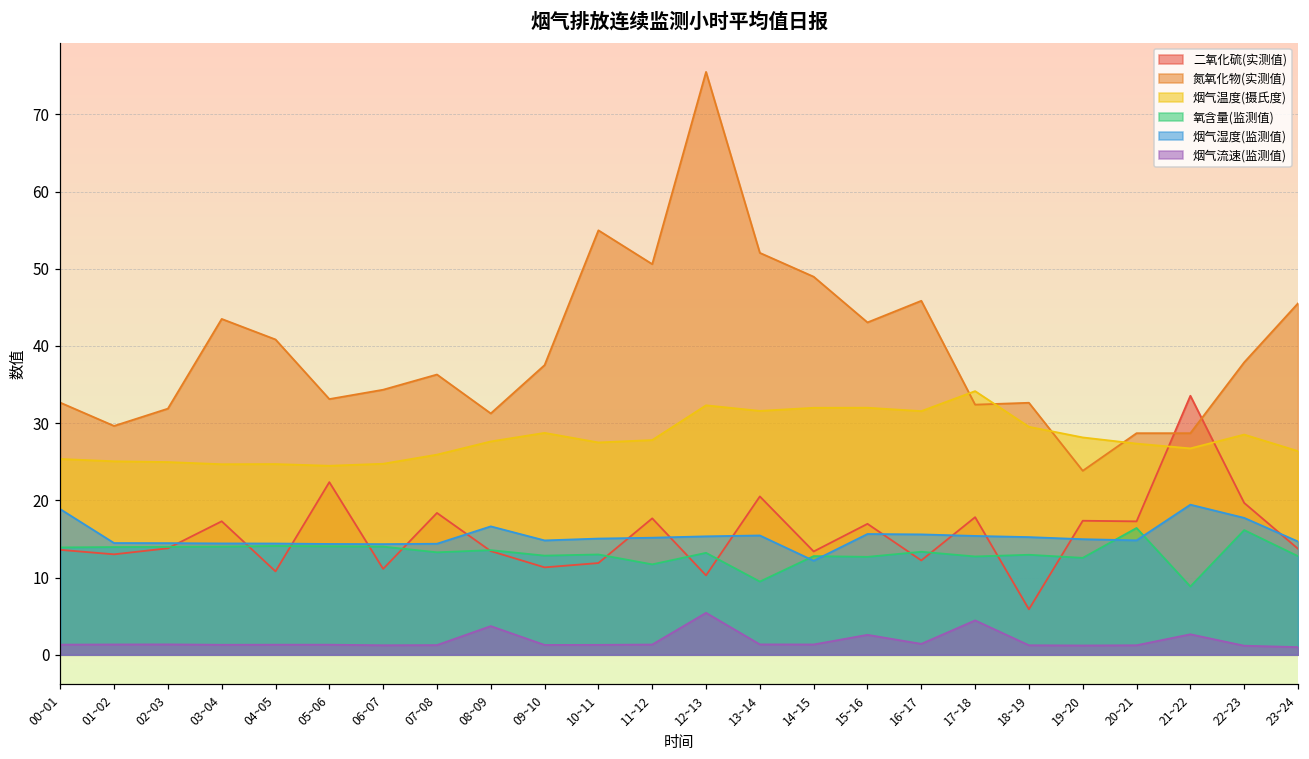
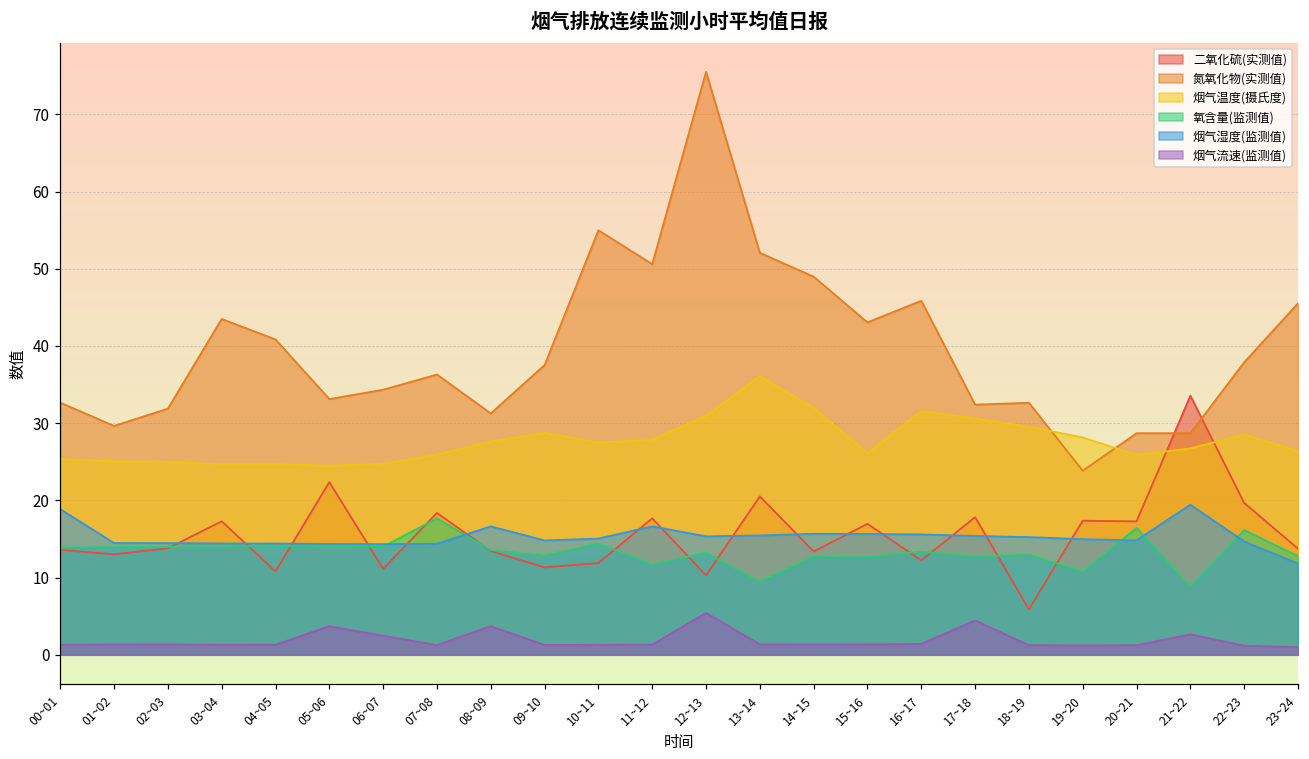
  {
    "烟气温度(摄氏度)": {
      "00~01": 25,
      "01~02": 25,
      "02~03": 25,
      "03~04": 25,
      "04~05": 25,
      "05~06": 24,
      "06~07": 25,
      "07~08": 26,
      "08~09": 28,
      "09~10": 29,
      "10~11": 28,
      "11~12": 28,
-     "12~13": 32,
-     "13~14": 32,
+     "12~13": 31,
+     "13~14": 36,
      "14~15": 32,
-     "15~16": 32,
+     "15~16": 26,
      "16~17": 32,
-     "17~18": 34,
+     "17~18": 31,
      "18~19": 30,
      "19~20": 28,
-     "20~21": 27,
+     "20~21": 26,
      "21~22": 27,
      "22~23": 29,
      "23~24": 26
    },
    "氧含量(监测值)": {
      "01~02": 14,
      "03~04": 14,
-     "07~08": 13,
+     "07~08": 18,
      "09~10": 13,
-     "10~11": 13,
+     "10~11": 14,
      "11~12": 12,
      "12~13": 13,
      "13~14": 9,
      "14~15": 13,
      "15~16": 13,
      "16~17": 13,
      "17~18": 13,
      "18~19": 13,
-     "19~20": 13,
+     "19~20": 11,
      "20~21": 16,
      "21~22": 9,
      "22~23": 16,
      "23~24": 13
    },
    "烟气湿度(监测值)": {
      "00~01": 19,
      "01~02": 14,
      "02~03": 14,
      "03~04": 14,
      "07~08": 14,
      "08~09": 17,
      "09~10": 15,
      "10~11": 15,
-     "11~12": 15,
+     "11~12": 17,
      "12~13": 15,
      "13~14": 15,
-     "14~15": 12,
+     "14~15": 16,
      "15~16": 16,
      "16~17": 16,
      "17~18": 15,
      "18~19": 15,
      "19~20": 15,
      "20~21": 15,
      "21~22": 19,
-     "22~23": 18,
-     "23~24": 15
+     "22~23": 15,
+     "23~24": 12
    },
    "烟气流速(监测值)": {
      "00~01": 1,
      "01~02": 1,
      "02~03": 1,
      "03~04": 1,
      "04~05": 1,
-     "05~06": 1,
-     "06~07": 1,
+     "05~06": 4,
+     "06~07": 2,
      "07~08": 1,
      "08~09": 4,
      "09~10": 1,
      "10~11": 1,
      "11~12": 1,
      "12~13": 5,
      "13~14": 1,
      "14~15": 1,
-     "15~16": 3,
+     "15~16": 1,
      "16~17": 1,
      "17~18": 4,
      "18~19": 1,
      "19~20": 1,
      "20~21": 1,
      "21~22": 3,
      "22~23": 1,
      "23~24": 1
    }
  }
